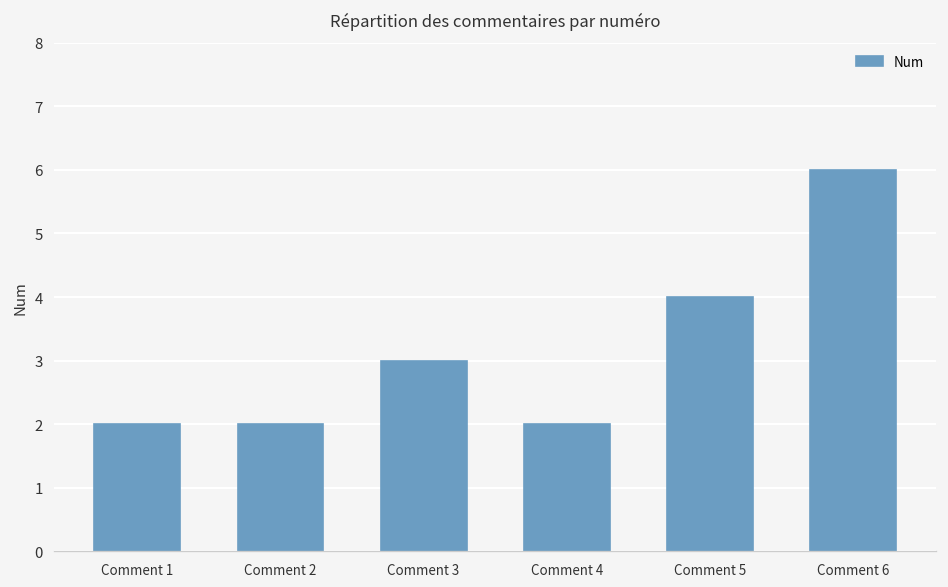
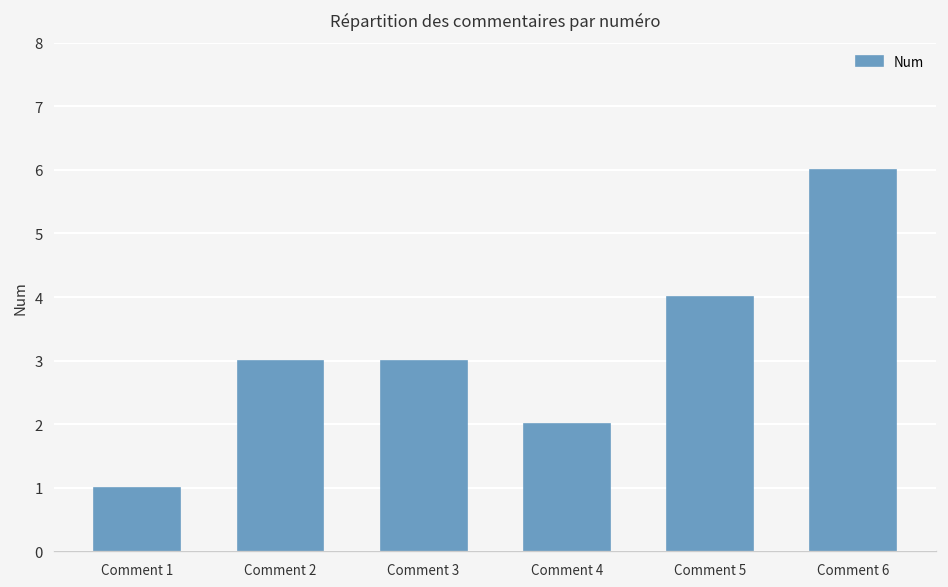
  {
-   "Comment 1": 2,
-   "Comment 2": 2,
+   "Comment 1": 1,
+   "Comment 2": 3,
    "Comment 3": 3,
    "Comment 4": 2,
    "Comment 5": 4,
    "Comment 6": 6
  }
